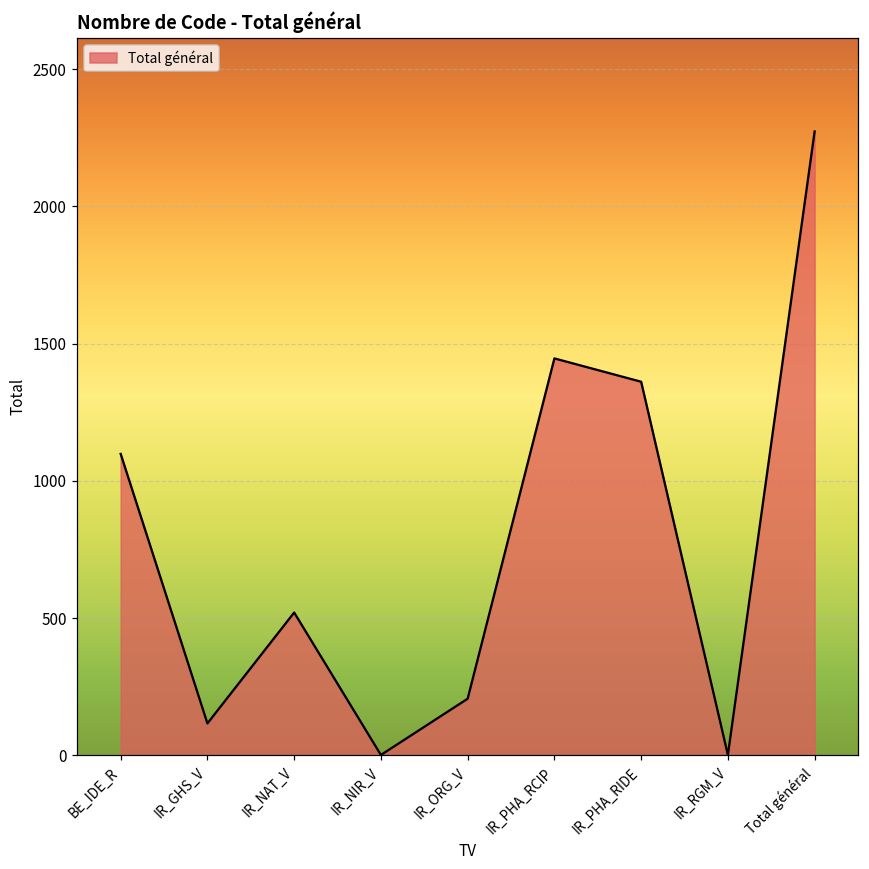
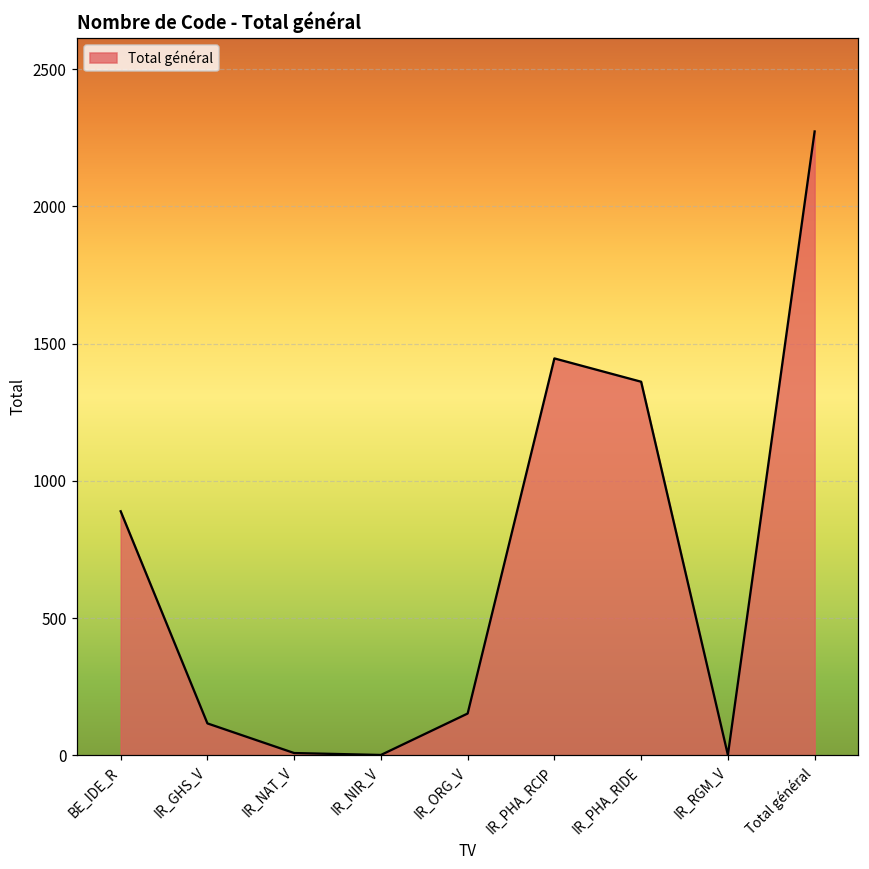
  {
-   "BE_IDE_R": 1100,
+   "BE_IDE_R": 890,
    "IR_GHS_V": 120,
-   "IR_NAT_V": 520,
+   "IR_NAT_V": 10,
    "IR_NIR_V": 0,
-   "IR_ORG_V": 210,
+   "IR_ORG_V": 150,
    "IR_PHA_RCIP": 1450,
    "IR_PHA_RIDE": 1360,
    "IR_RGM_V": 0,
    "Total général": 2270
  }
